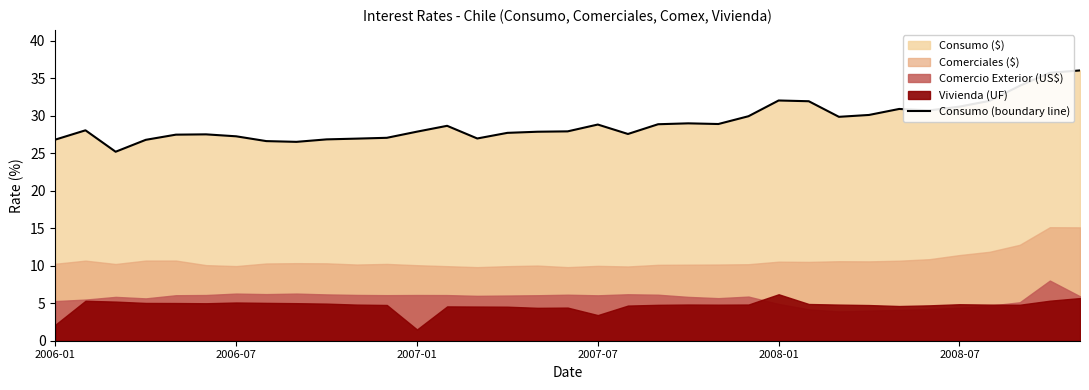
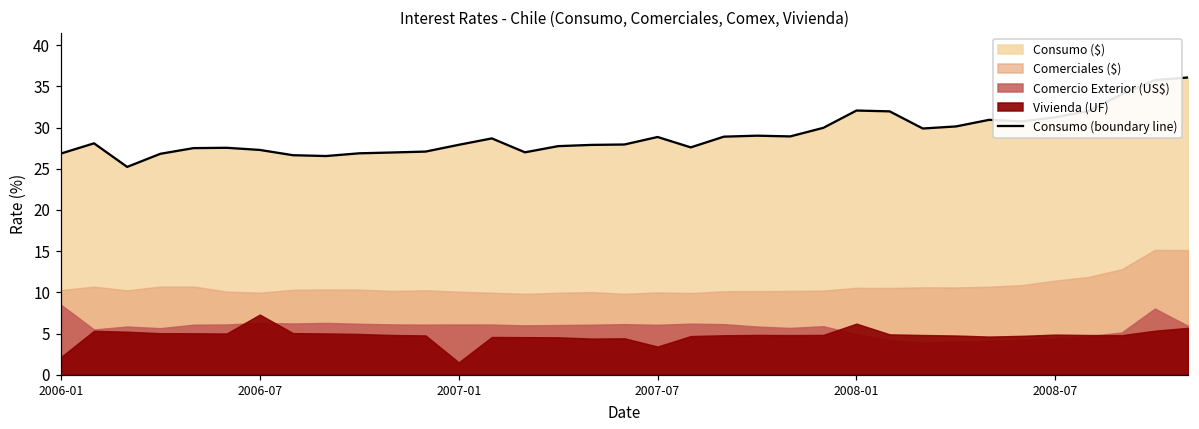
  {
    "Comercio Exterior (US$)": {
-     "2006-01": 5,
+     "2006-01": 9,
      "2006-07": 6,
      "2007-01": 6,
      "2007-07": 6,
      "2008-01": 5,
      "2008-07": 4
    },
    "Vivienda (UF)": {
      "2006-01": 2,
-     "2006-07": 5,
+     "2006-07": 7,
      "2007-01": 2,
      "2007-07": 3,
      "2008-01": 6,
      "2008-07": 5
    }
  }
